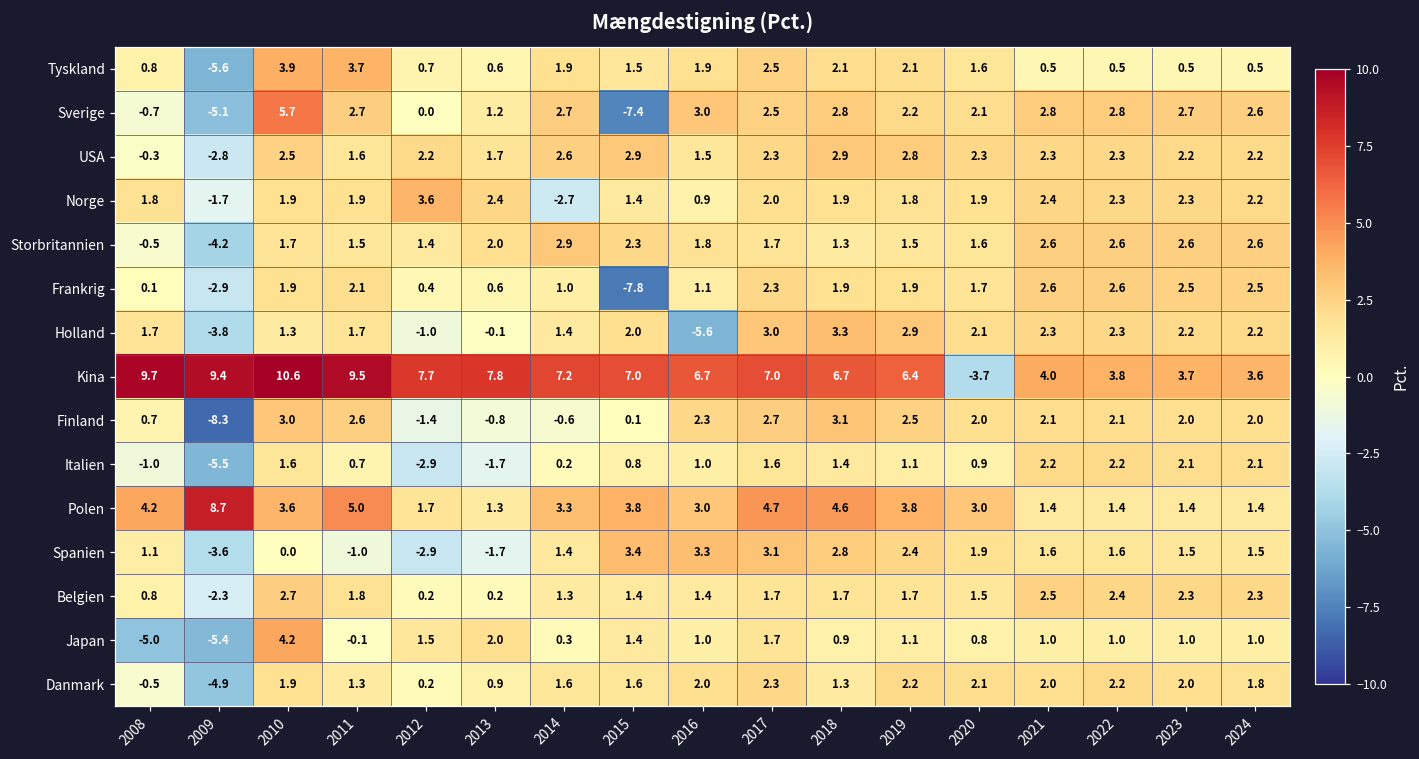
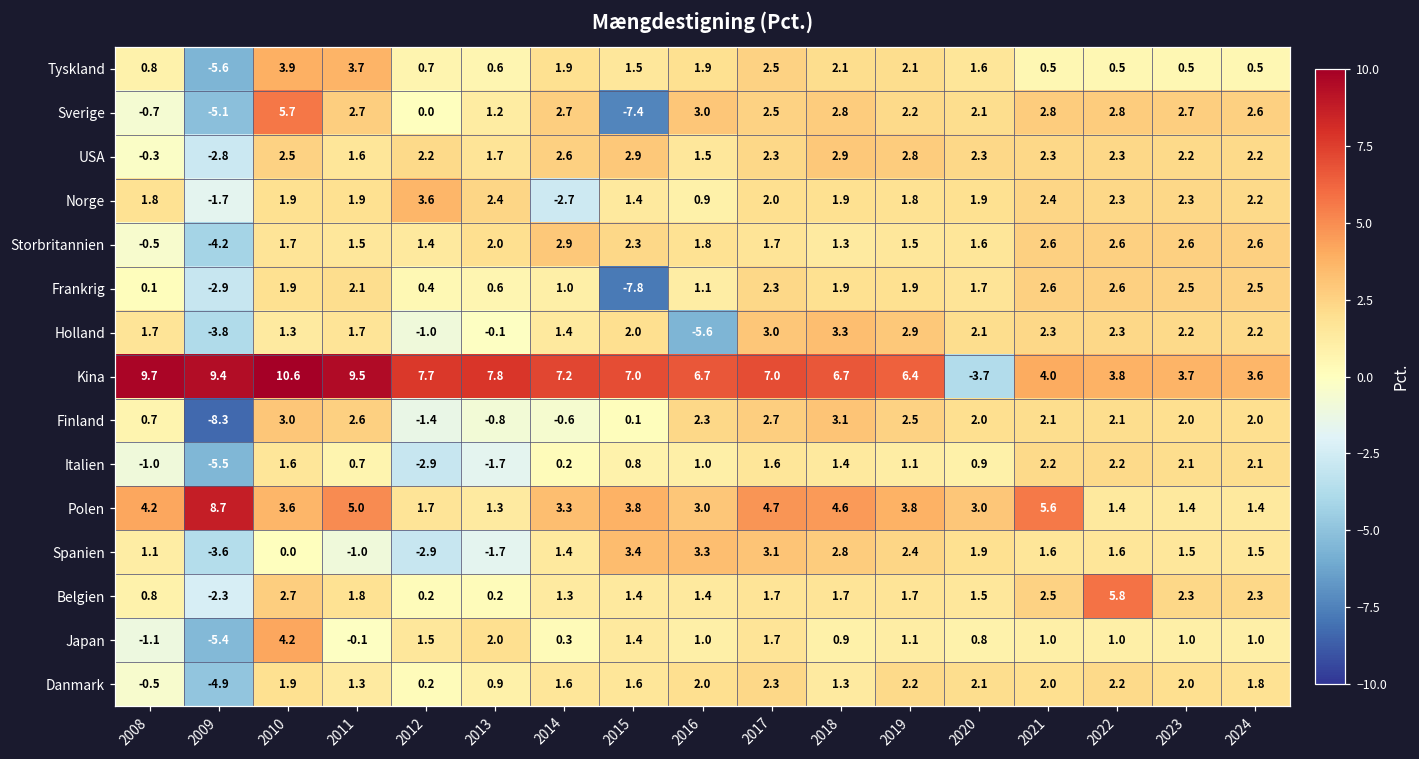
  {
    "Polen": {
      "2008": 4.2,
      "2009": 8.7,
      "2010": 3.6,
      "2011": 5.0,
      "2012": 1.7,
      "2013": 1.3,
      "2014": 3.3,
      "2015": 3.8,
      "2016": 3.0,
      "2017": 4.7,
      "2018": 4.6,
      "2019": 3.8,
      "2020": 3.0,
-     "2021": 1.4,
+     "2021": 5.6,
      "2022": 1.4,
      "2023": 1.4,
      "2024": 1.4
    },
    "Belgien": {
      "2008": 0.8,
      "2009": -2.3,
      "2010": 2.7,
      "2011": 1.8,
      "2012": 0.2,
      "2013": 0.2,
      "2014": 1.3,
      "2015": 1.4,
      "2016": 1.4,
      "2017": 1.7,
      "2018": 1.7,
      "2019": 1.7,
      "2020": 1.5,
      "2021": 2.5,
-     "2022": 2.4,
+     "2022": 5.8,
      "2023": 2.3,
      "2024": 2.3
    },
    "Japan": {
-     "2008": -5.0,
+     "2008": -1.1,
      "2009": -5.4,
      "2010": 4.2,
      "2011": -0.1,
      "2012": 1.5,
      "2013": 2.0,
      "2014": 0.3,
      "2015": 1.4,
      "2016": 1.0,
      "2017": 1.7,
      "2018": 0.9,
      "2019": 1.1,
      "2020": 0.8,
      "2021": 1.0,
      "2022": 1.0,
      "2023": 1.0,
      "2024": 1.0
    }
  }
